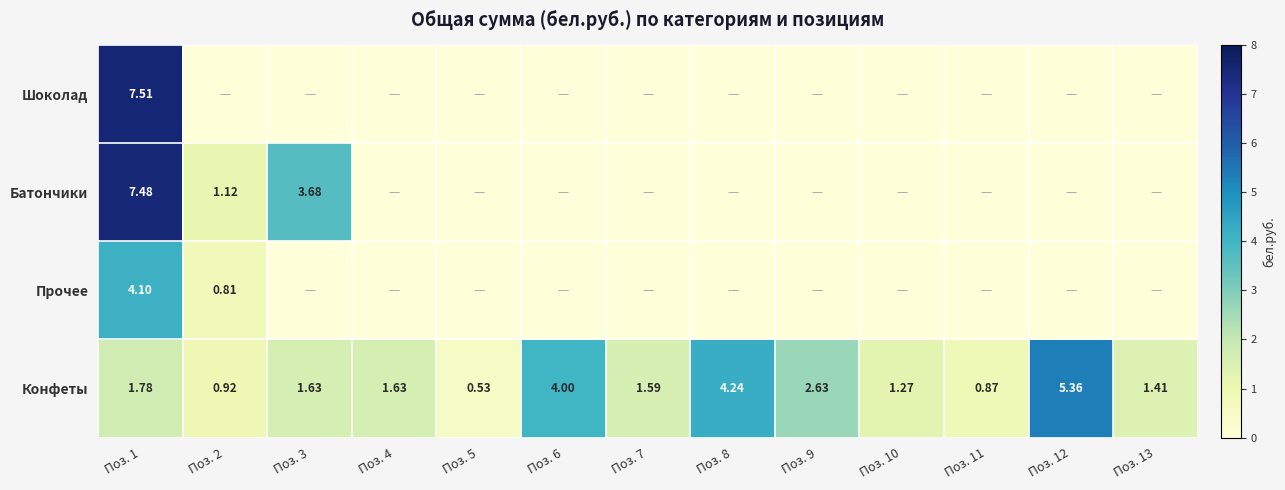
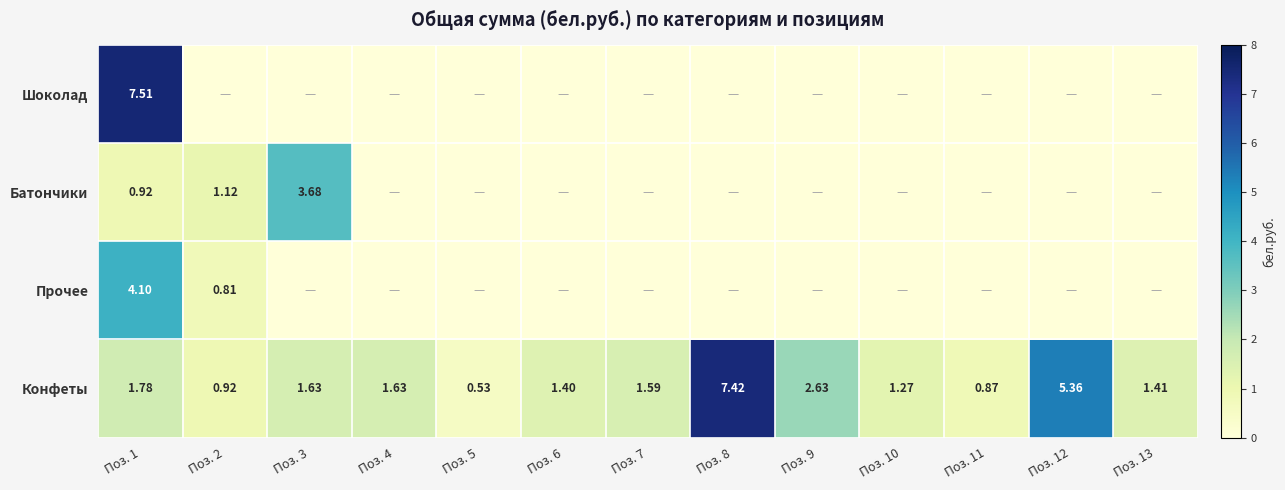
  {
    "Шоколад": {
      "Поз. 1": 7.51
    },
    "Батончики": {
-     "Поз. 1": 7.48,
+     "Поз. 1": 0.92,
      "Поз. 2": 1.12,
      "Поз. 3": 3.68
    },
    "Прочее": {
      "Поз. 1": 4.10,
      "Поз. 2": 0.81
    },
    "Конфеты": {
      "Поз. 1": 1.78,
      "Поз. 2": 0.92,
      "Поз. 3": 1.63,
      "Поз. 4": 1.63,
      "Поз. 5": 0.53,
-     "Поз. 6": 4.00,
+     "Поз. 6": 1.40,
      "Поз. 7": 1.59,
-     "Поз. 8": 4.24,
+     "Поз. 8": 7.42,
      "Поз. 9": 2.63,
      "Поз. 10": 1.27,
      "Поз. 11": 0.87,
      "Поз. 12": 5.36,
      "Поз. 13": 1.41
    }
  }
